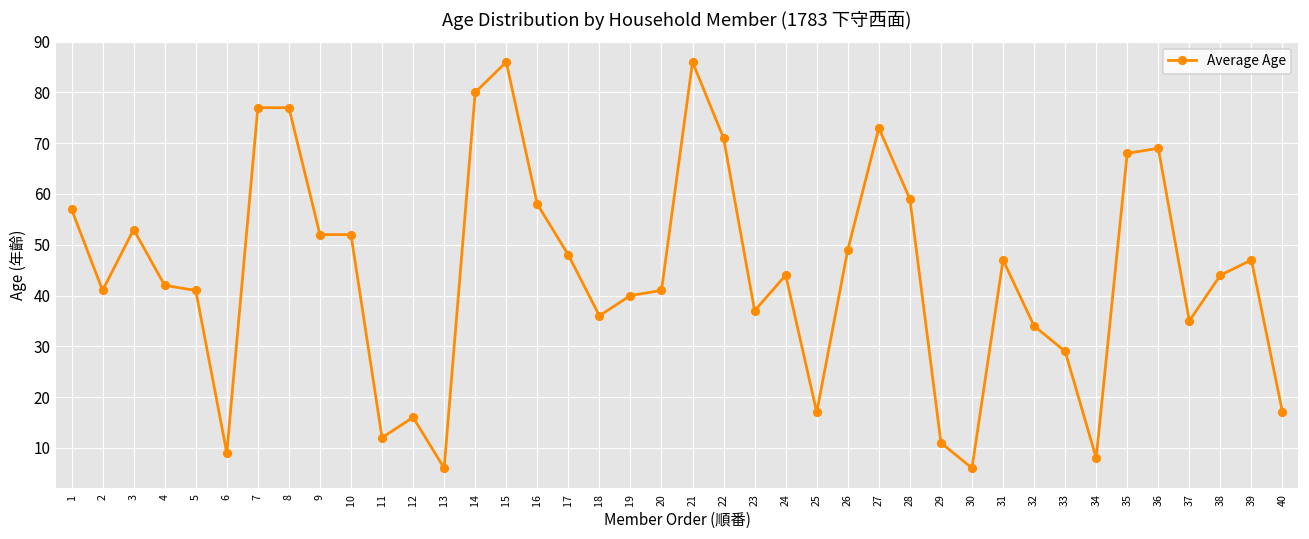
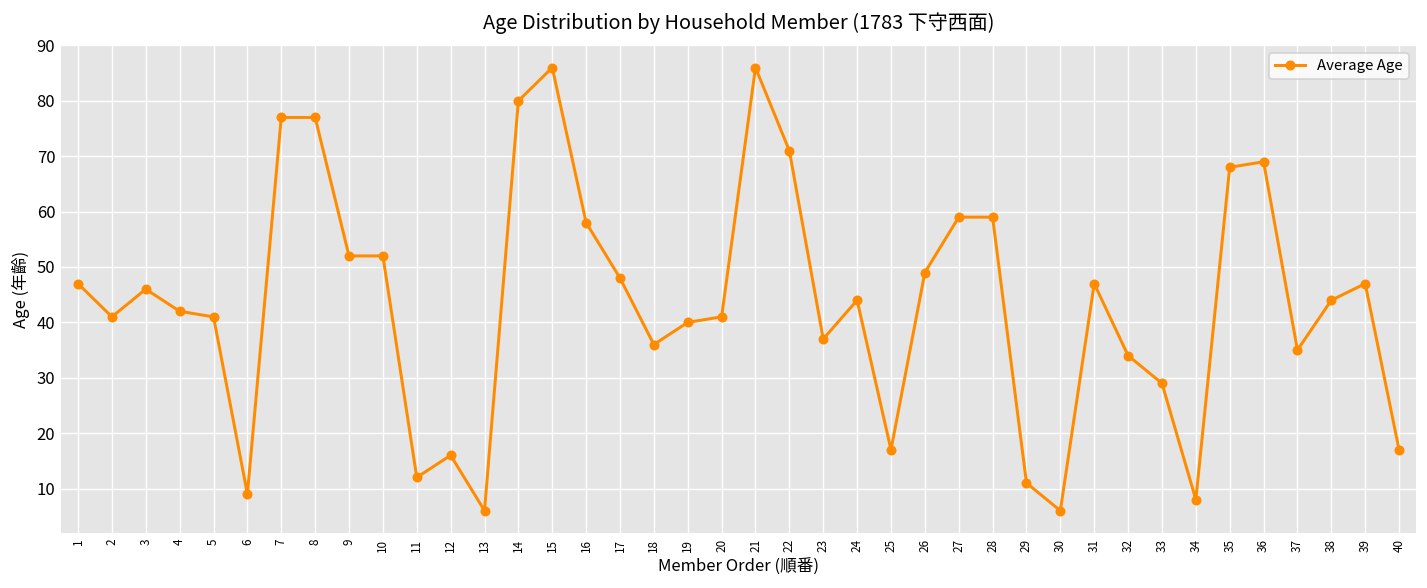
  {
-   "1": 57,
+   "1": 47,
    "2": 41,
-   "3": 53,
+   "3": 46,
    "4": 42,
    "5": 41,
    "6": 9,
    "7": 77,
    "8": 77,
    "9": 52,
    "10": 52,
    "11": 12,
    "12": 16,
    "13": 6,
    "14": 80,
    "15": 86,
    "16": 58,
    "17": 48,
    "18": 36,
    "19": 40,
    "20": 41,
    "21": 86,
    "22": 71,
    "23": 37,
    "24": 44,
    "25": 17,
    "26": 49,
-   "27": 73,
+   "27": 59,
    "28": 59,
    "29": 11,
    "30": 6,
    "31": 47,
    "32": 34,
    "33": 29,
    "34": 8,
    "35": 68,
    "36": 69,
    "37": 35,
    "38": 44,
    "39": 47,
    "40": 17
  }
